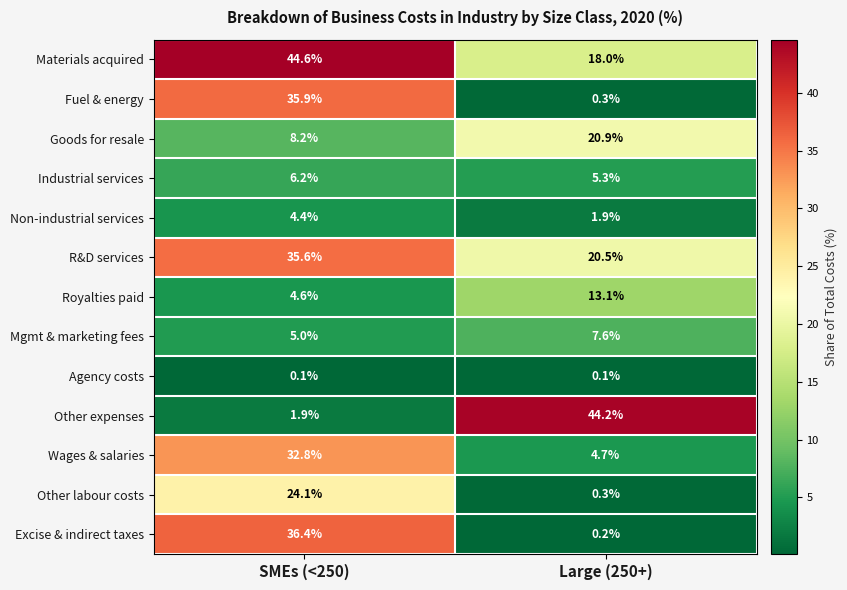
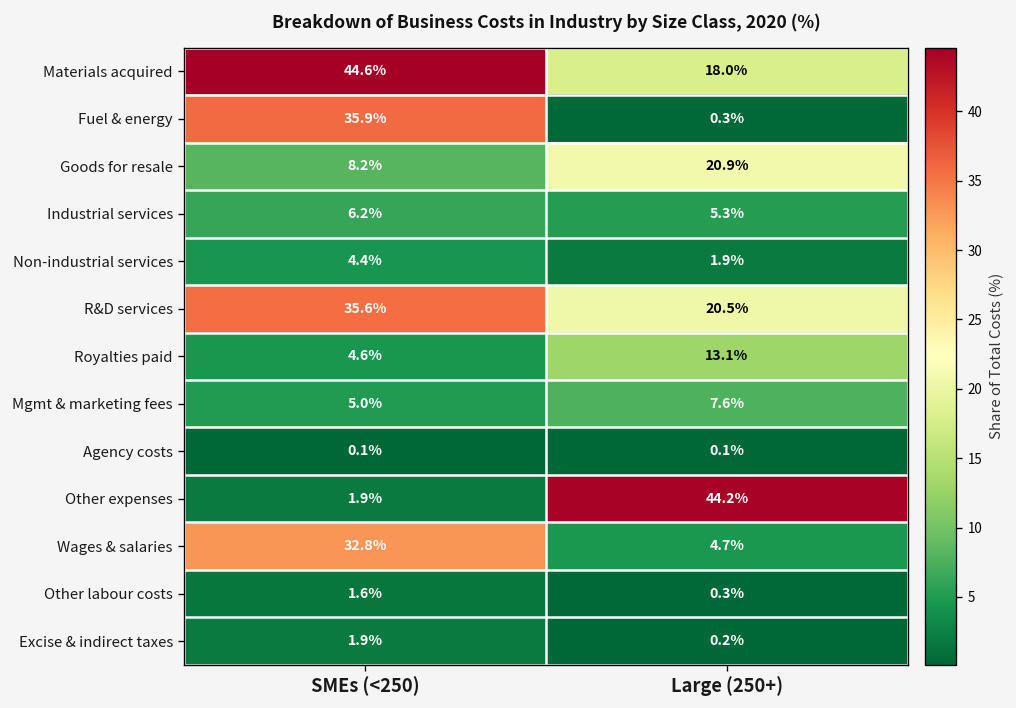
  {
    "Materials acquired": {
      "SMEs (<250)": "44.6%",
      "Large (250+)": "18.0%"
    },
    "Fuel & energy": {
      "SMEs (<250)": "35.9%",
      "Large (250+)": "0.3%"
    },
    "Goods for resale": {
      "SMEs (<250)": "8.2%",
      "Large (250+)": "20.9%"
    },
    "Industrial services": {
      "SMEs (<250)": "6.2%",
      "Large (250+)": "5.3%"
    },
    "Non-industrial services": {
      "SMEs (<250)": "4.4%",
      "Large (250+)": "1.9%"
    },
    "R&D services": {
      "SMEs (<250)": "35.6%",
      "Large (250+)": "20.5%"
    },
    "Royalties paid": {
      "SMEs (<250)": "4.6%",
      "Large (250+)": "13.1%"
    },
    "Mgmt & marketing fees": {
      "SMEs (<250)": "5.0%",
      "Large (250+)": "7.6%"
    },
    "Agency costs": {
      "SMEs (<250)": "0.1%",
      "Large (250+)": "0.1%"
    },
    "Other expenses": {
      "SMEs (<250)": "1.9%",
      "Large (250+)": "44.2%"
    },
    "Wages & salaries": {
      "SMEs (<250)": "32.8%",
      "Large (250+)": "4.7%"
    },
    "Other labour costs": {
-     "SMEs (<250)": "24.1%",
+     "SMEs (<250)": "1.6%",
      "Large (250+)": "0.3%"
    },
    "Excise & indirect taxes": {
-     "SMEs (<250)": "36.4%",
+     "SMEs (<250)": "1.9%",
      "Large (250+)": "0.2%"
    }
  }
